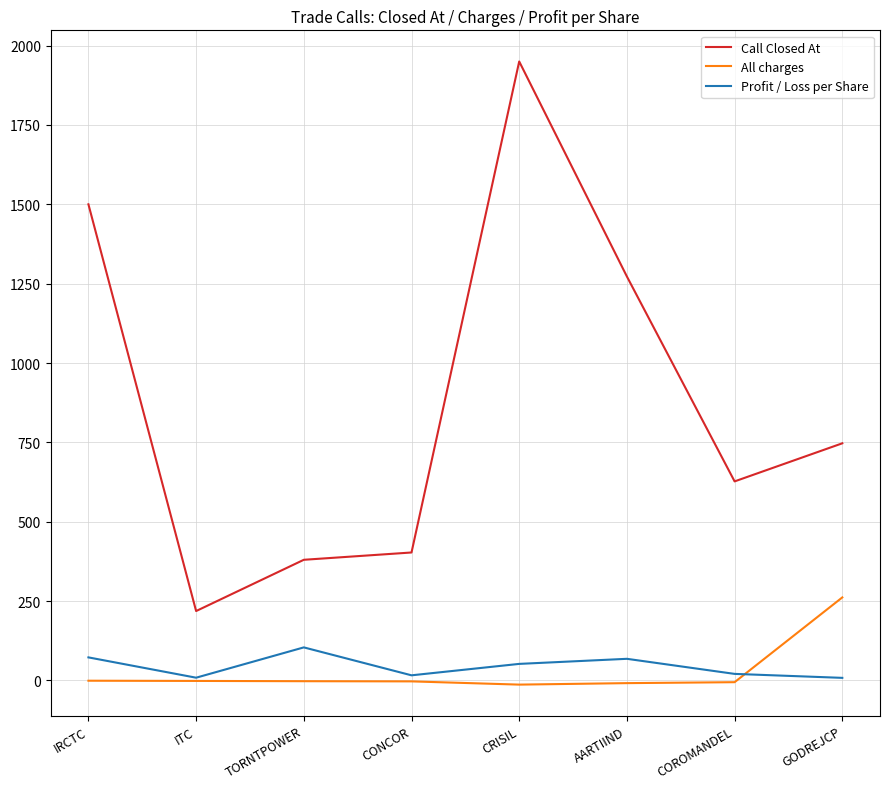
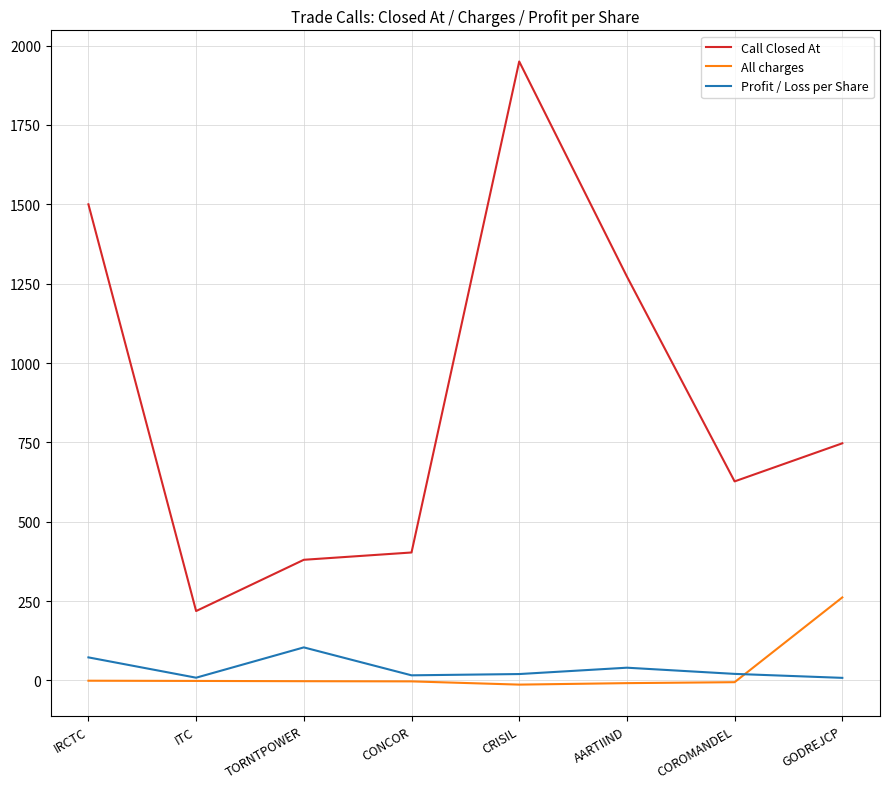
  {
    "Call Closed At": {
      "IRCTC": 1500,
      "ITC": 220,
      "TORNTPOWER": 380,
      "CONCOR": 400,
      "CRISIL": 1950,
      "AARTIIND": 1270,
      "COROMANDEL": 630,
      "GODREJCP": 750
    },
    "All charges": {
      "IRCTC": 0,
      "ITC": 0,
      "TORNTPOWER": 0,
      "CONCOR": 0,
      "CRISIL": -10,
      "AARTIIND": -10,
      "COROMANDEL": -10,
      "GODREJCP": 260
    },
    "Profit / Loss per Share": {
      "IRCTC": 70,
      "ITC": 10,
      "TORNTPOWER": 100,
      "CONCOR": 20,
-     "CRISIL": 50,
-     "AARTIIND": 70,
+     "CRISIL": 20,
+     "AARTIIND": 40,
      "COROMANDEL": 20,
      "GODREJCP": 10
    }
  }
